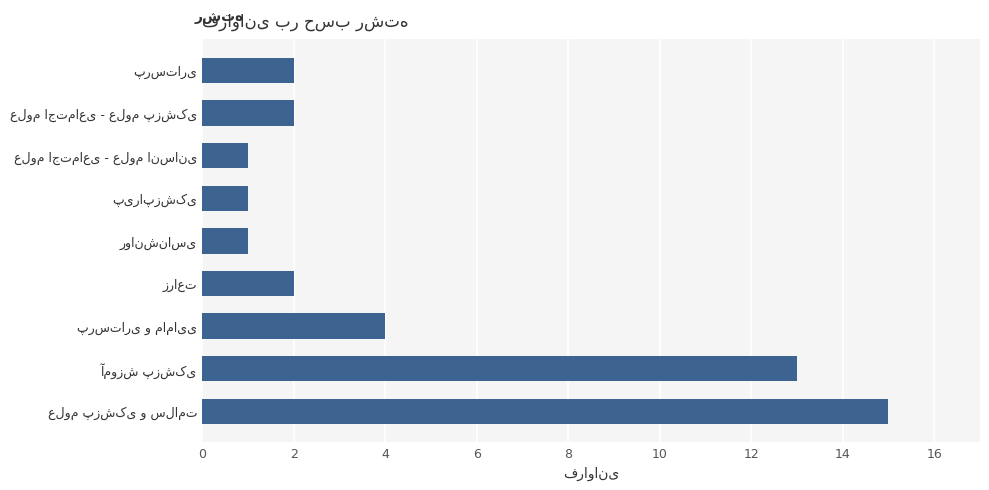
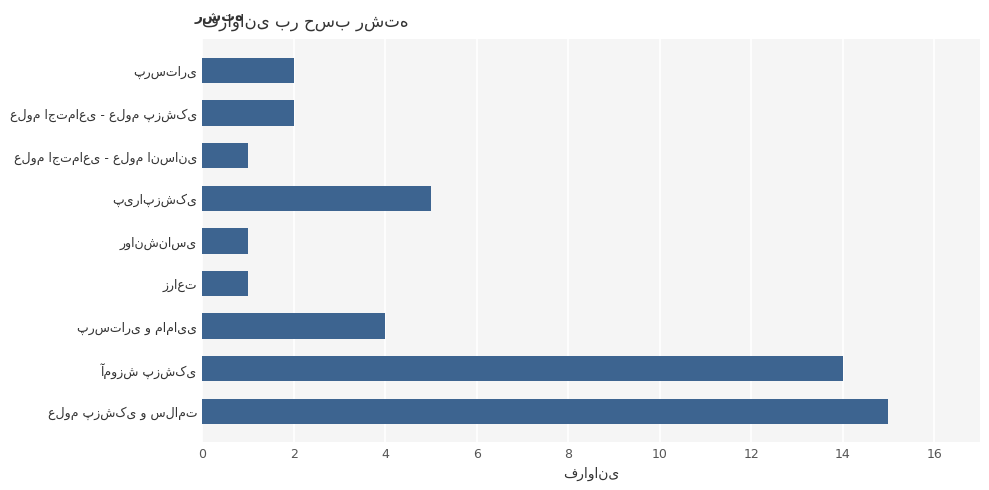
  {
    "پرستاری": 2,
    "علوم اجتماعی - علوم پزشکی": 2,
    "علوم اجتماعی - علوم انسانی": 1,
-   "پیراپزشکی": 1,
+   "پیراپزشکی": 5,
    "روانشناسی": 1,
-   "زراعت": 2,
+   "زراعت": 1,
    "پرستاری و مامایی": 4,
-   "آموزش پزشکی": 13,
+   "آموزش پزشکی": 14,
    "علوم پزشکی و سلامت": 15
  }
